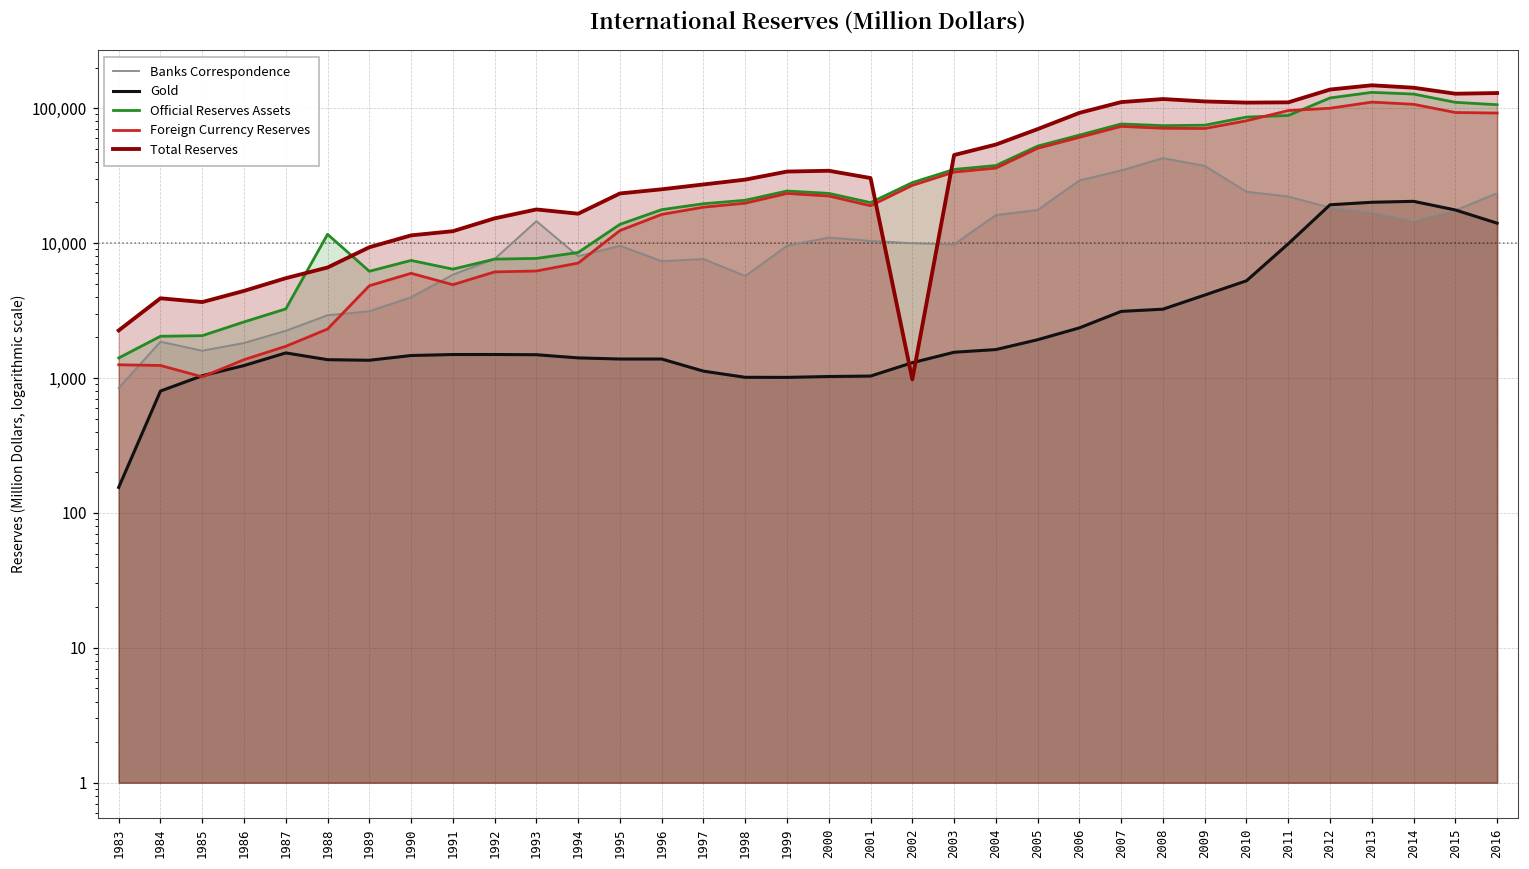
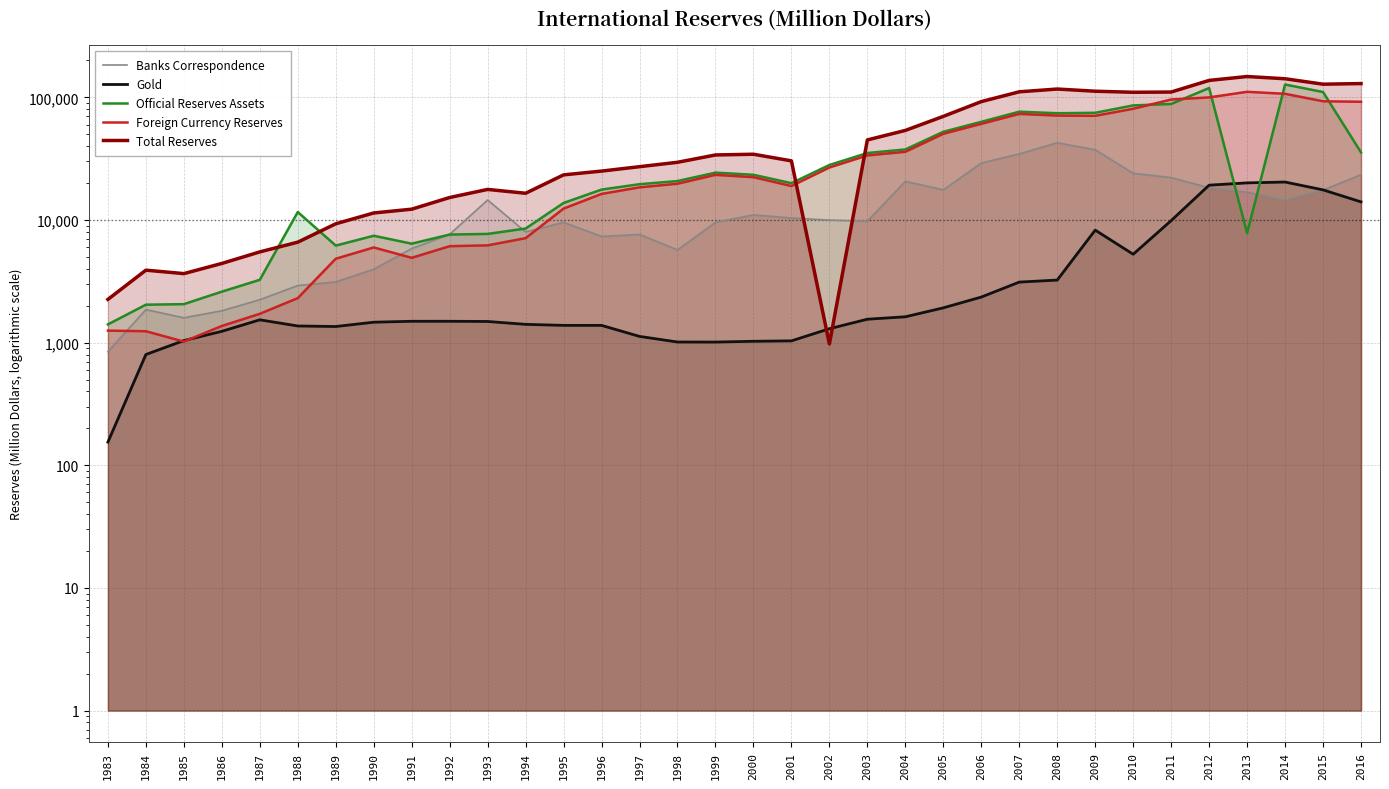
  {
    "Banks Correspondence": {
      "1983": "800",
      "1984": "1,900",
      "1985": "1,600",
      "1986": "1,800",
      "1987": "2,200",
      "1988": "2,900",
      "1989": "3,100",
      "1990": "4,000",
      "1991": "6,000",
      "1993": "15,000",
      "1994": "8,000",
      "1995": "10,000",
      "1996": "7,000",
      "1997": "8,000",
      "1998": "6,000",
      "1999": "10,000",
      "2000": "11,000",
      "2001": "10,000",
      "2002": "10,000",
      "2003": "10,000",
-     "2004": "16,000",
+     "2004": "21,000",
      "2005": "18,000",
      "2006": "29,000",
      "2007": "35,000",
      "2008": "43,000",
      "2009": "37,000",
      "2010": "24,000",
      "2011": "22,000",
      "2013": "17,000",
      "2014": "15,000",
      "2016": "23,000"
    },
    "Gold": {
      "1983": "150",
      "1984": "800",
      "1986": "1,200",
      "1987": "1,500",
      "1988": "1,400",
      "1989": "1,400",
      "1990": "1,500",
      "1991": "1,500",
      "1992": "1,500",
      "1993": "1,500",
      "1994": "1,400",
      "1995": "1,400",
      "1996": "1,400",
      "1997": "1,100",
      "1998": "1,000",
      "1999": "1,000",
      "2000": "1,000",
      "2001": "1,000",
      "2002": "1,300",
      "2003": "1,600",
      "2004": "1,600",
      "2005": "1,900",
      "2006": "2,400",
      "2007": "3,100",
      "2008": "3,200",
-     "2009": "4,100",
+     "2009": "8,000",
      "2010": "5,300",
      "2011": "10,000",
      "2013": "20,000",
      "2014": "20,000",
      "2016": "14,000"
    },
    "Official Reserves Assets": {
      "1983": "1,400",
      "1984": "2,000",
      "1985": "2,100",
      "1986": "2,600",
      "1987": "3,300",
      "1988": "12,000",
      "1989": "6,000",
      "1990": "7,000",
      "1991": "6,000",
      "1993": "8,000",
      "1994": "9,000",
      "1995": "14,000",
      "1996": "18,000",
      "1997": "20,000",
      "1998": "21,000",
      "2001": "20,000",
      "2009": "70,000",
      "2010": "90,000",
      "2011": "90,000",
      "2012": "120,000",
-     "2013": "130,000",
+     "2013": "8,000",
      "2014": "130,000",
      "2015": "110,000",
-     "2016": "110,000"
+     "2016": "36,000"
    },
    "Foreign Currency Reserves": {
      "1983": "1,300",
      "1984": "1,200",
      "1986": "1,400",
      "1987": "1,700",
      "1988": "2,300",
      "1989": "4,800",
      "1990": "6,000",
      "1991": "4,900",
      "1992": "6,000",
      "1993": "6,000",
      "1994": "7,000",
      "1995": "12,000",
      "1996": "16,000",
      "1997": "18,000",
      "1998": "20,000",
      "2001": "19,000",
      "2009": "70,000",
      "2010": "80,000",
      "2011": "100,000",
      "2012": "100,000",
      "2013": "110,000",
      "2014": "110,000",
      "2015": "90,000",
      "2016": "90,000"
    },
    "Total Reserves": {
      "1983": "2,300",
      "1984": "3,900",
      "1985": "3,700",
      "1986": "4,400",
      "1987": "5,000",
      "1988": "7,000",
      "1989": "9,000",
      "1990": "11,000",
      "1991": "12,000",
      "1992": "15,000",
      "1993": "18,000",
      "1994": "17,000",
      "1995": "23,000",
      "1996": "25,000",
      "1997": "27,000",
      "1998": "30,000",
      "1999": "34,000",
      "2000": "34,000",
      "2001": "30,000",
      "2002": "1,000",
      "2003": "45,000",
      "2004": "50,000",
      "2005": "70,000",
      "2006": "90,000",
      "2007": "110,000",
      "2008": "120,000",
      "2009": "110,000",
      "2010": "110,000",
      "2011": "110,000",
      "2012": "140,000",
      "2013": "150,000",
      "2014": "140,000",
      "2015": "130,000",
      "2016": "130,000"
    }
  }
